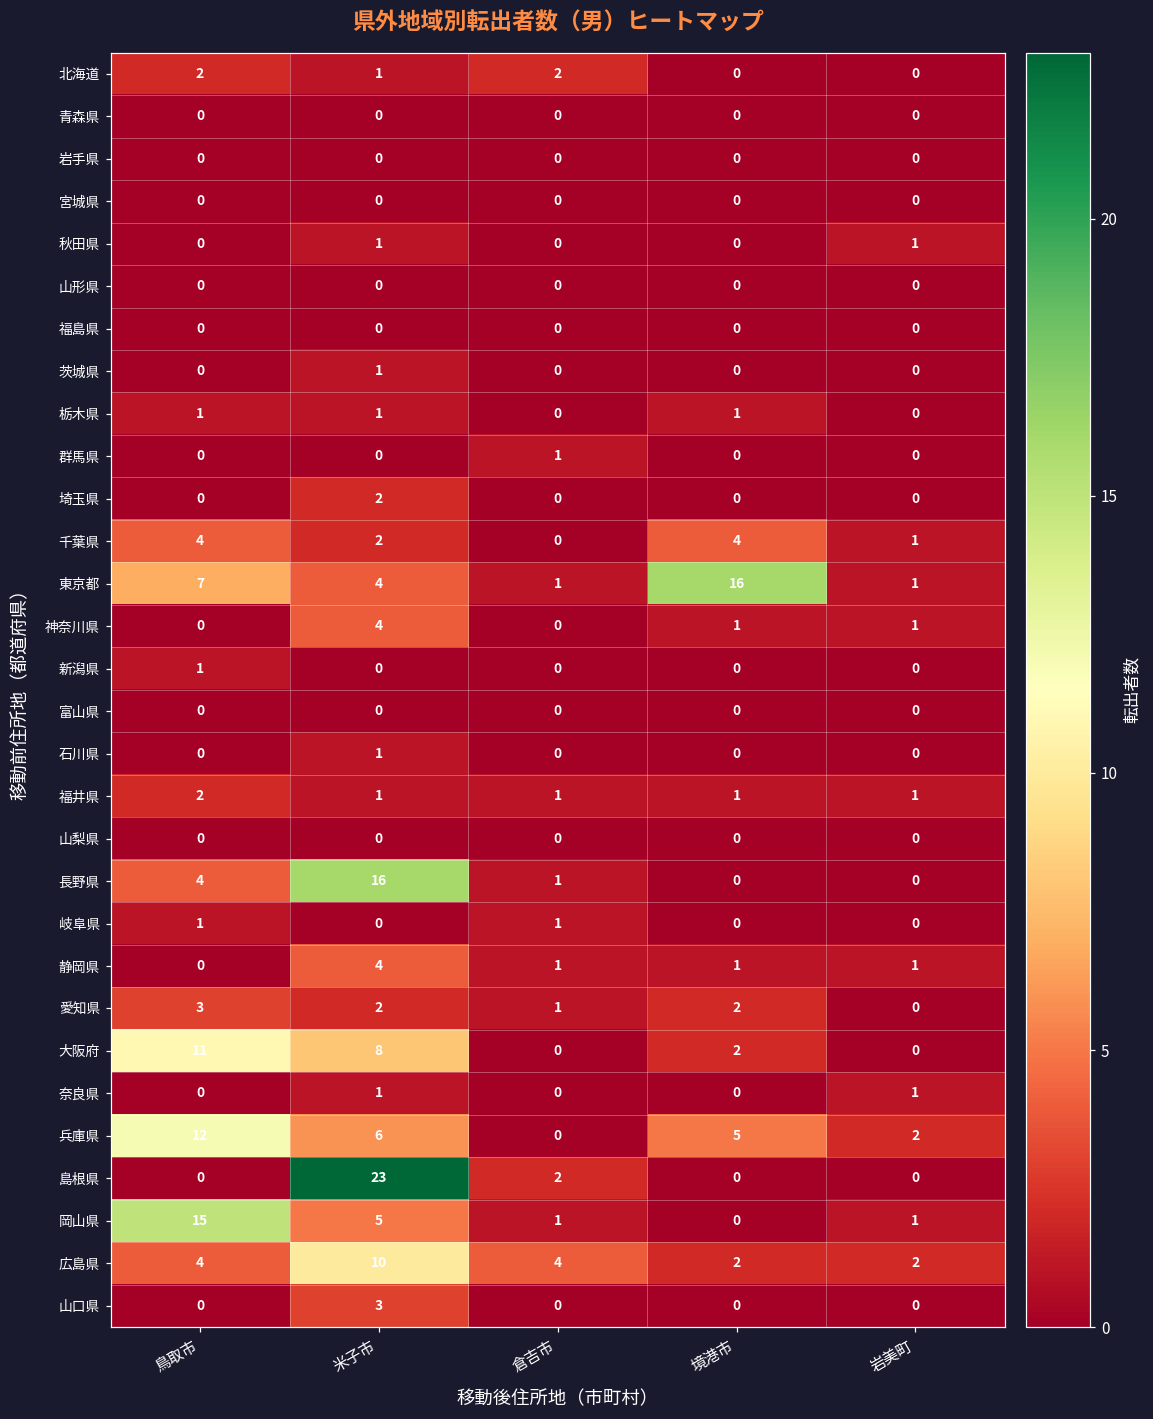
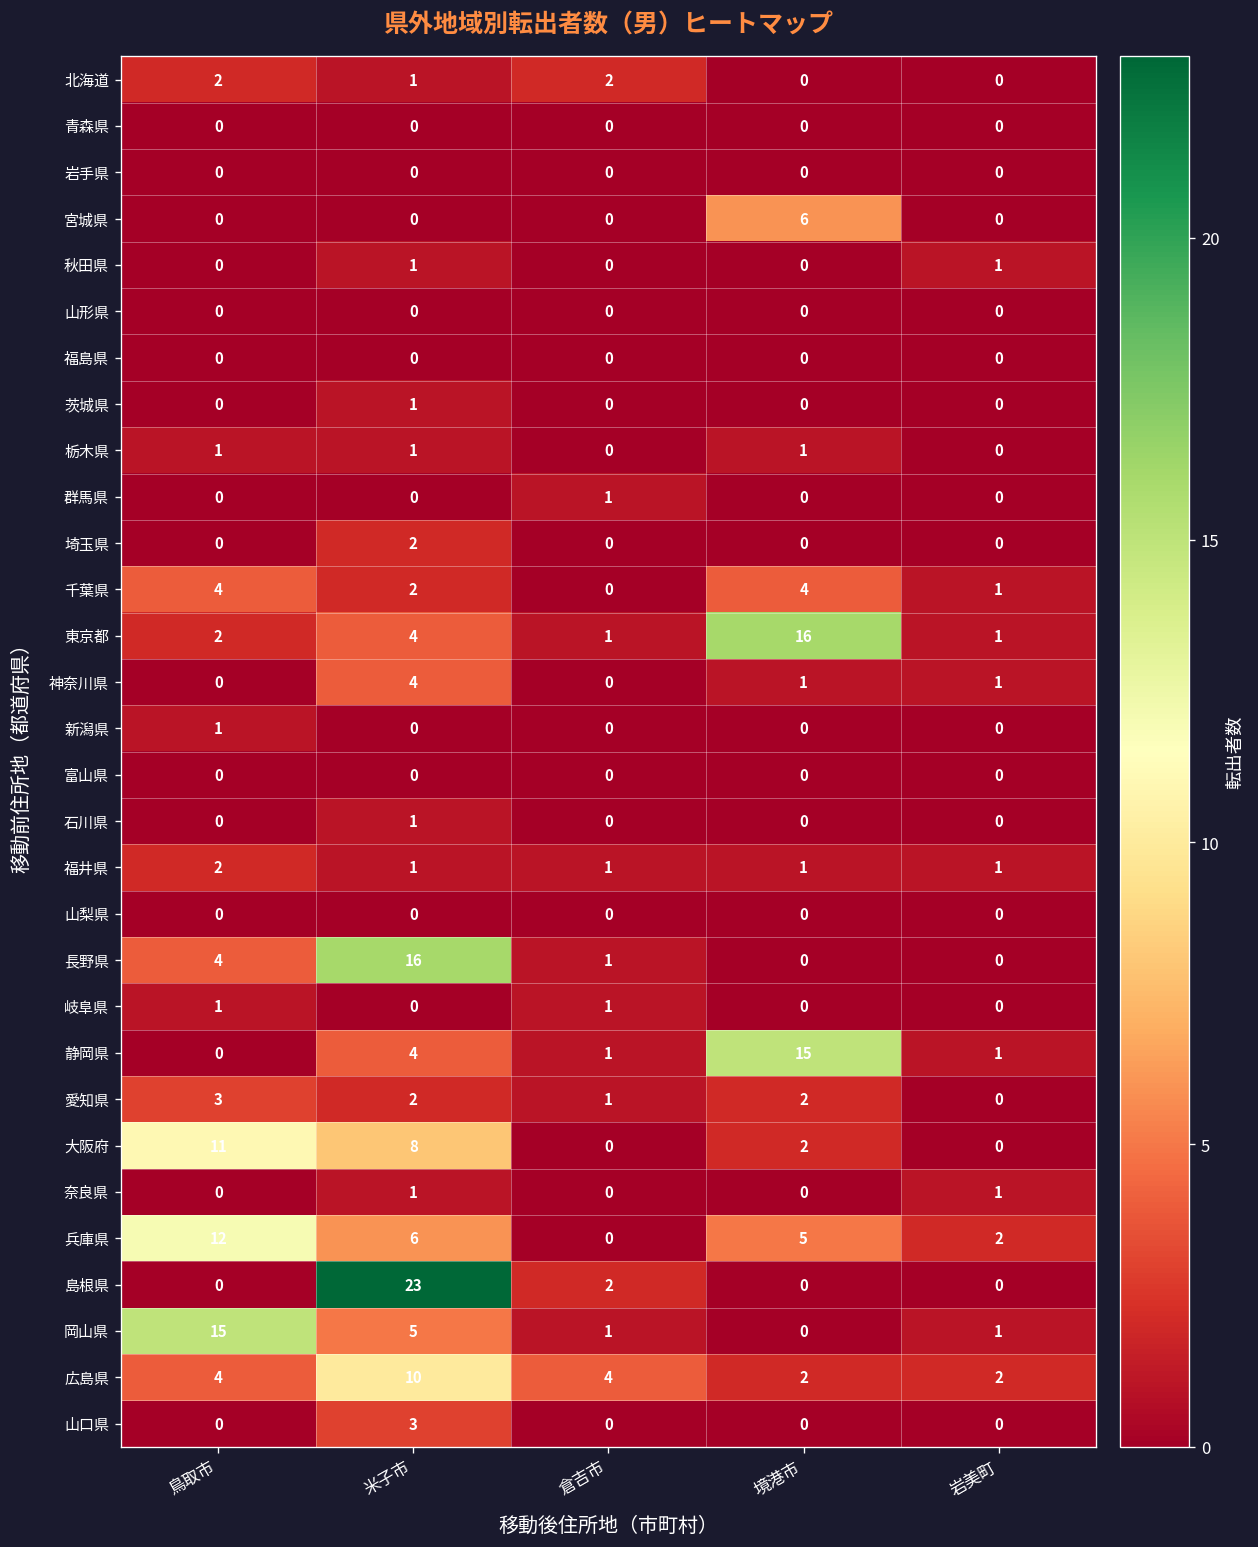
  {
    "北海道": {
      "鳥取市": 2,
      "米子市": 1,
      "倉吉市": 2,
      "境港市": 0,
      "岩美町": 0
    },
    "青森県": {
      "鳥取市": 0,
      "米子市": 0,
      "倉吉市": 0,
      "境港市": 0,
      "岩美町": 0
    },
    "岩手県": {
      "鳥取市": 0,
      "米子市": 0,
      "倉吉市": 0,
      "境港市": 0,
      "岩美町": 0
    },
    "宮城県": {
      "鳥取市": 0,
      "米子市": 0,
      "倉吉市": 0,
-     "境港市": 0,
+     "境港市": 6,
      "岩美町": 0
    },
    "秋田県": {
      "鳥取市": 0,
      "米子市": 1,
      "倉吉市": 0,
      "境港市": 0,
      "岩美町": 1
    },
    "山形県": {
      "鳥取市": 0,
      "米子市": 0,
      "倉吉市": 0,
      "境港市": 0,
      "岩美町": 0
    },
    "福島県": {
      "鳥取市": 0,
      "米子市": 0,
      "倉吉市": 0,
      "境港市": 0,
      "岩美町": 0
    },
    "茨城県": {
      "鳥取市": 0,
      "米子市": 1,
      "倉吉市": 0,
      "境港市": 0,
      "岩美町": 0
    },
    "栃木県": {
      "鳥取市": 1,
      "米子市": 1,
      "倉吉市": 0,
      "境港市": 1,
      "岩美町": 0
    },
    "群馬県": {
      "鳥取市": 0,
      "米子市": 0,
      "倉吉市": 1,
      "境港市": 0,
      "岩美町": 0
    },
    "埼玉県": {
      "鳥取市": 0,
      "米子市": 2,
      "倉吉市": 0,
      "境港市": 0,
      "岩美町": 0
    },
    "千葉県": {
      "鳥取市": 4,
      "米子市": 2,
      "倉吉市": 0,
      "境港市": 4,
      "岩美町": 1
    },
    "東京都": {
-     "鳥取市": 7,
+     "鳥取市": 2,
      "米子市": 4,
      "倉吉市": 1,
      "境港市": 16,
      "岩美町": 1
    },
    "神奈川県": {
      "鳥取市": 0,
      "米子市": 4,
      "倉吉市": 0,
      "境港市": 1,
      "岩美町": 1
    },
    "新潟県": {
      "鳥取市": 1,
      "米子市": 0,
      "倉吉市": 0,
      "境港市": 0,
      "岩美町": 0
    },
    "富山県": {
      "鳥取市": 0,
      "米子市": 0,
      "倉吉市": 0,
      "境港市": 0,
      "岩美町": 0
    },
    "石川県": {
      "鳥取市": 0,
      "米子市": 1,
      "倉吉市": 0,
      "境港市": 0,
      "岩美町": 0
    },
    "福井県": {
      "鳥取市": 2,
      "米子市": 1,
      "倉吉市": 1,
      "境港市": 1,
      "岩美町": 1
    },
    "山梨県": {
      "鳥取市": 0,
      "米子市": 0,
      "倉吉市": 0,
      "境港市": 0,
      "岩美町": 0
    },
    "長野県": {
      "鳥取市": 4,
      "米子市": 16,
      "倉吉市": 1,
      "境港市": 0,
      "岩美町": 0
    },
    "岐阜県": {
      "鳥取市": 1,
      "米子市": 0,
      "倉吉市": 1,
      "境港市": 0,
      "岩美町": 0
    },
    "静岡県": {
      "鳥取市": 0,
      "米子市": 4,
      "倉吉市": 1,
-     "境港市": 1,
+     "境港市": 15,
      "岩美町": 1
    },
    "愛知県": {
      "鳥取市": 3,
      "米子市": 2,
      "倉吉市": 1,
      "境港市": 2,
      "岩美町": 0
    },
    "大阪府": {
      "鳥取市": 11,
      "米子市": 8,
      "倉吉市": 0,
      "境港市": 2,
      "岩美町": 0
    },
    "奈良県": {
      "鳥取市": 0,
      "米子市": 1,
      "倉吉市": 0,
      "境港市": 0,
      "岩美町": 1
    },
    "兵庫県": {
      "鳥取市": 12,
      "米子市": 6,
      "倉吉市": 0,
      "境港市": 5,
      "岩美町": 2
    },
    "島根県": {
      "鳥取市": 0,
      "米子市": 23,
      "倉吉市": 2,
      "境港市": 0,
      "岩美町": 0
    },
    "岡山県": {
      "鳥取市": 15,
      "米子市": 5,
      "倉吉市": 1,
      "境港市": 0,
      "岩美町": 1
    },
    "広島県": {
      "鳥取市": 4,
      "米子市": 10,
      "倉吉市": 4,
      "境港市": 2,
      "岩美町": 2
    },
    "山口県": {
      "鳥取市": 0,
      "米子市": 3,
      "倉吉市": 0,
      "境港市": 0,
      "岩美町": 0
    }
  }
